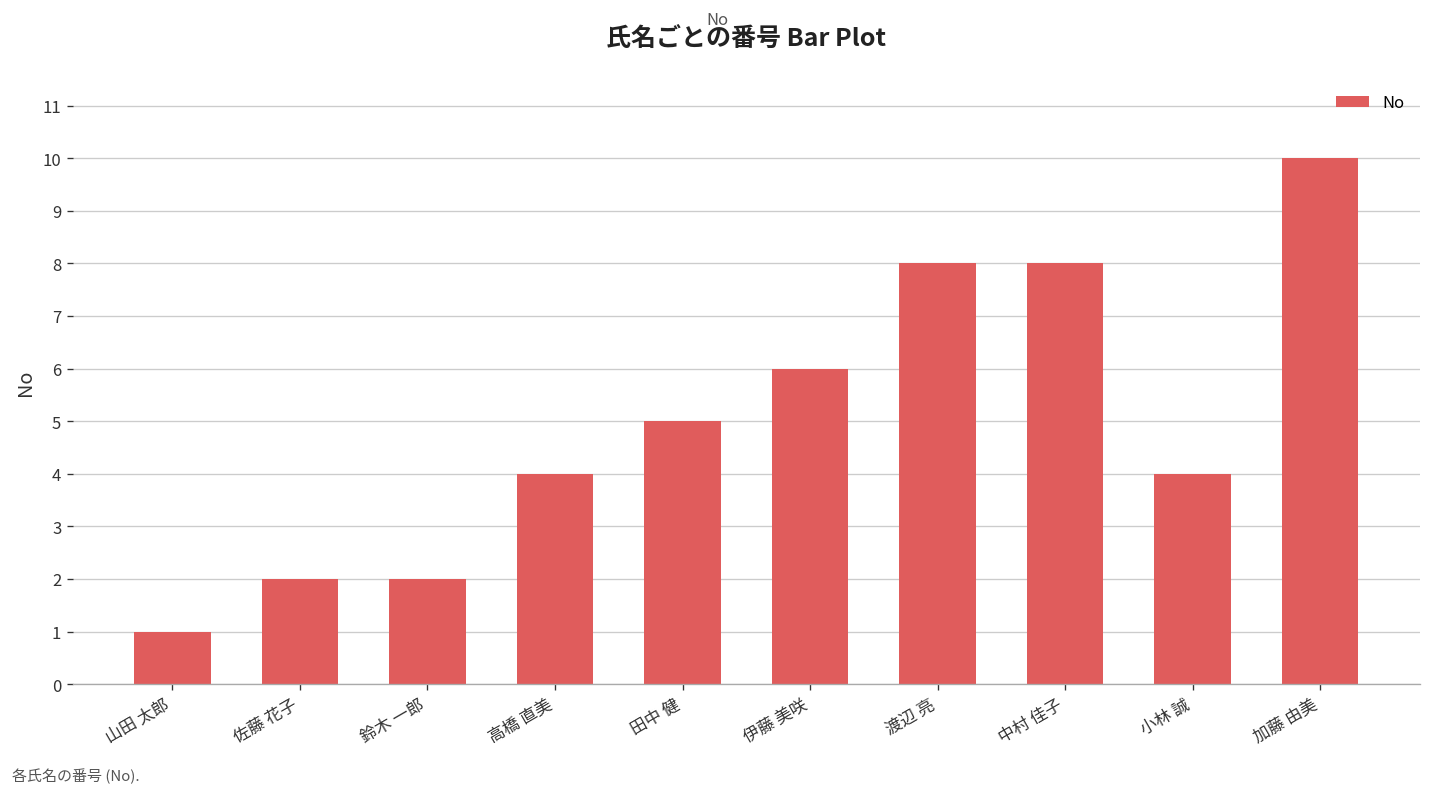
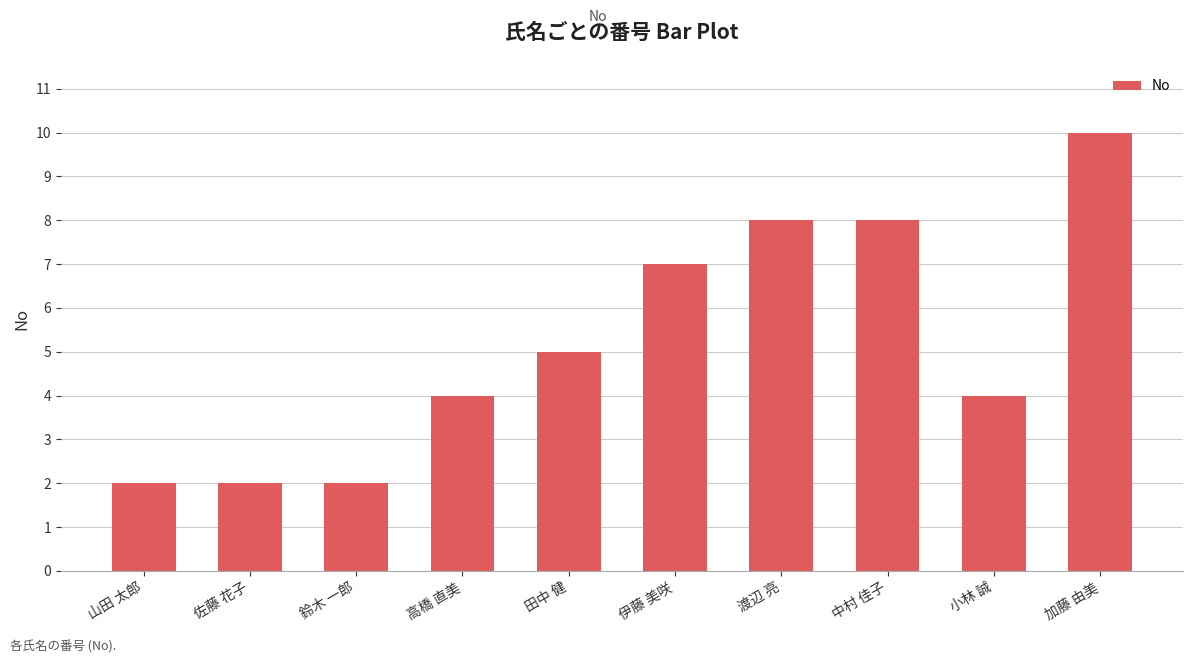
  {
-   "山田 太郎": 1,
+   "山田 太郎": 2,
    "佐藤 花子": 2,
    "鈴木 一郎": 2,
    "高橋 直美": 4,
    "田中 健": 5,
-   "伊藤 美咲": 6,
+   "伊藤 美咲": 7,
    "渡辺 亮": 8,
    "中村 佳子": 8,
    "小林 誠": 4,
    "加藤 由美": 10
  }
